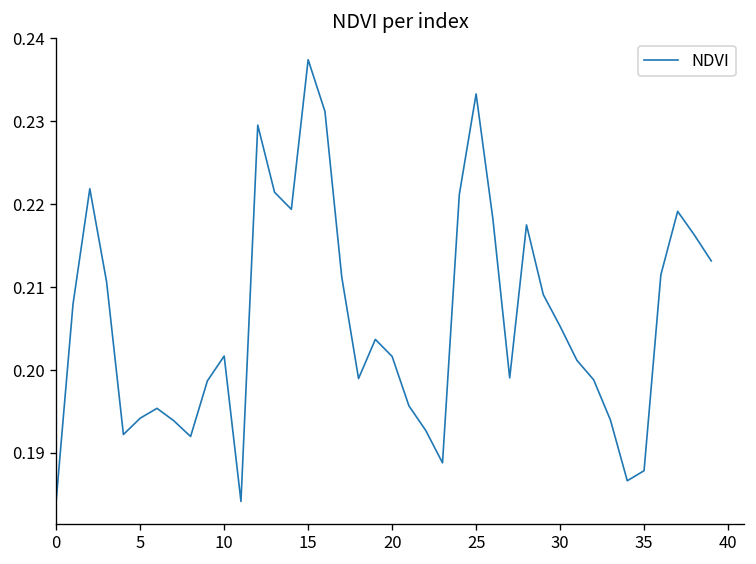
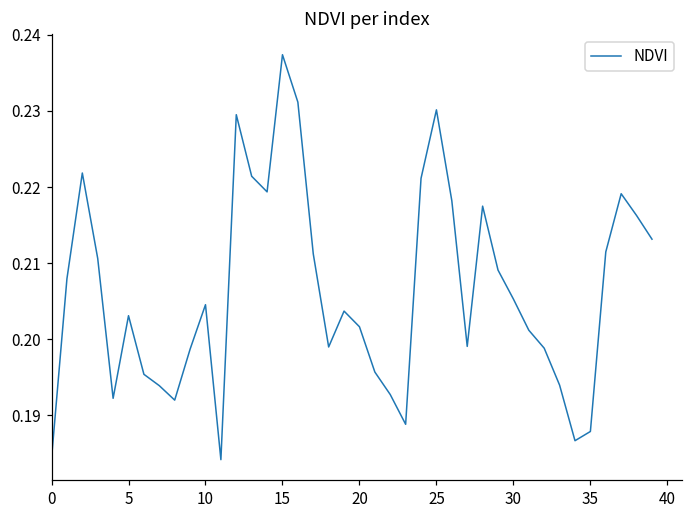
  {
    "0": 0.184,
-   "5": 0.194,
-   "10": 0.202,
+   "5": 0.203,
+   "10": 0.205,
    "15": 0.237,
    "20": 0.202,
-   "25": 0.233,
+   "25": 0.230,
    "30": 0.205,
    "35": 0.188
  }
